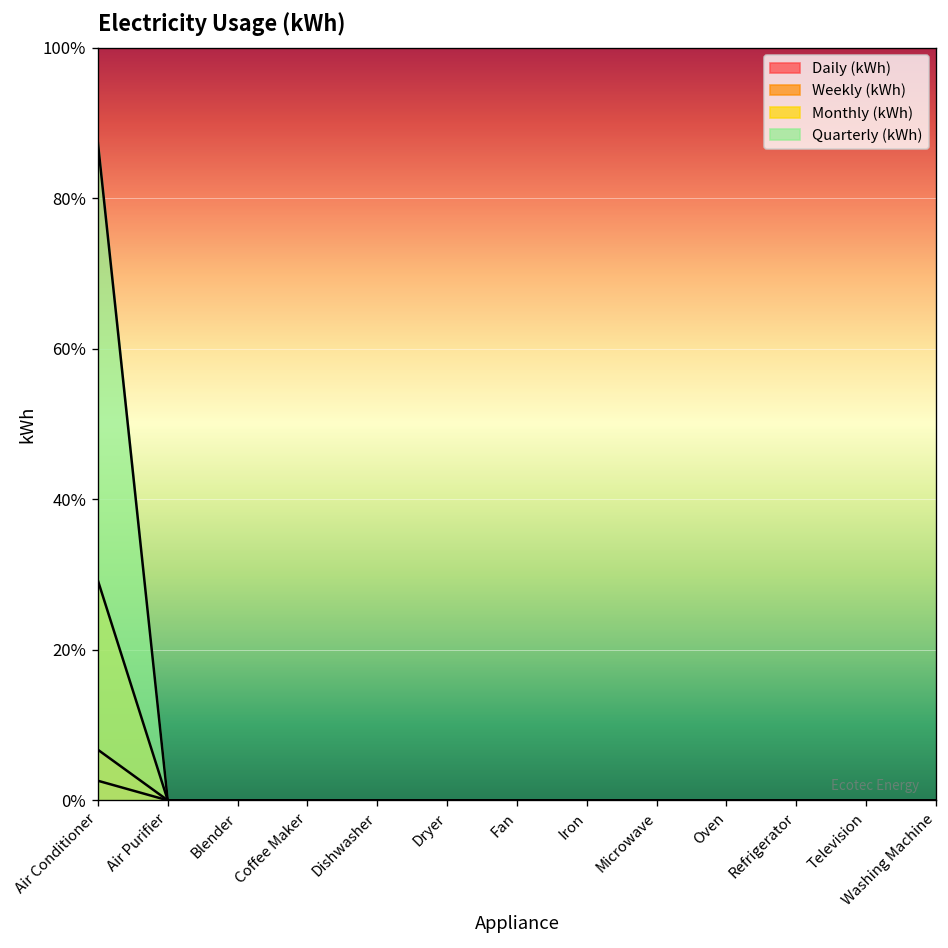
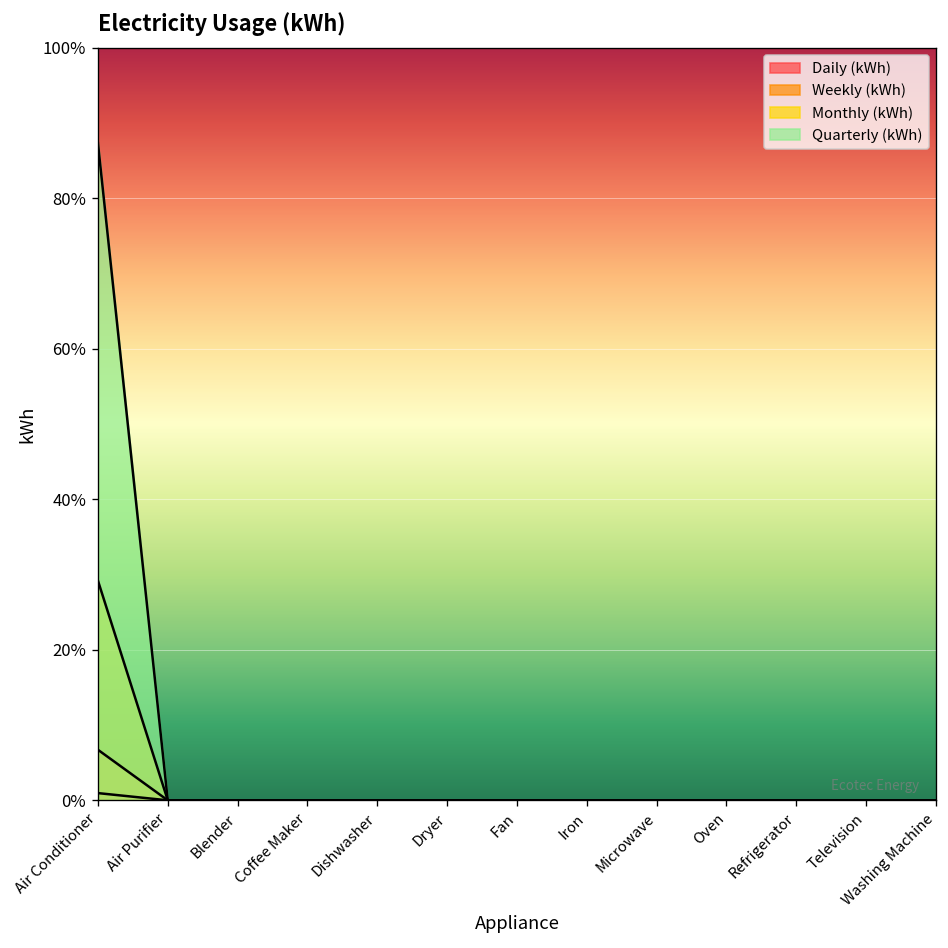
  {
    "Daily (kWh)": {
-     "Air Conditioner": "3%"
+     "Air Conditioner": "1%"
    },
    "Weekly (kWh)": {
      "Air Conditioner": "7%"
    },
    "Monthly (kWh)": {
      "Air Conditioner": "29%"
    },
    "Quarterly (kWh)": {
      "Air Conditioner": "87%"
    }
  }
